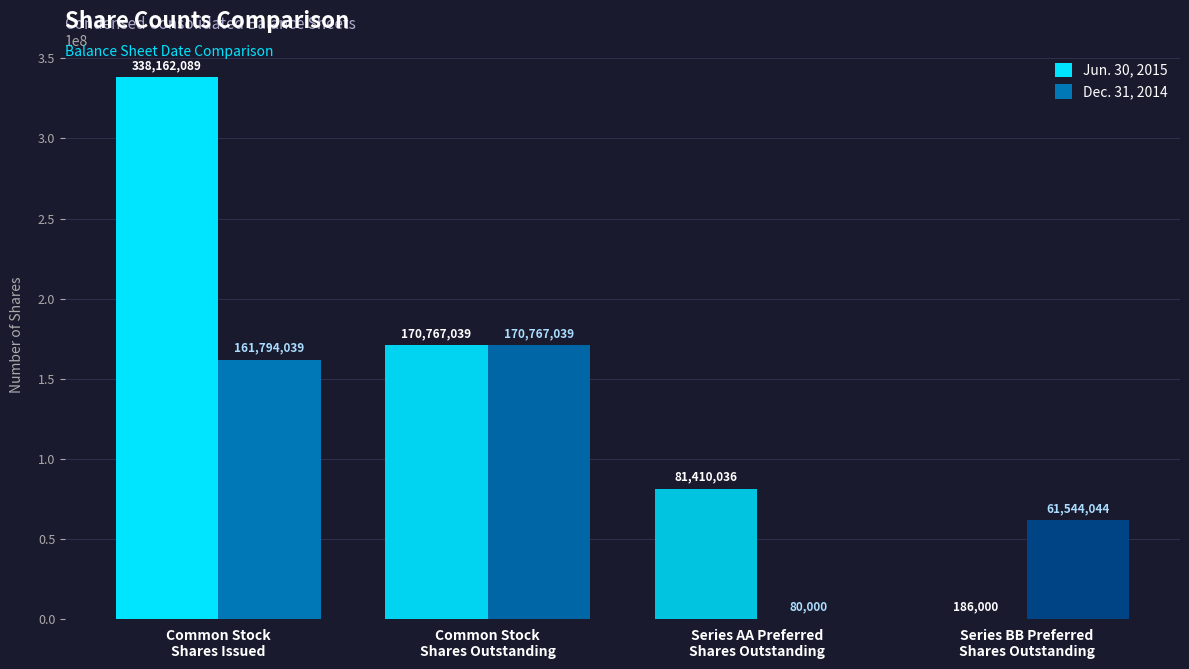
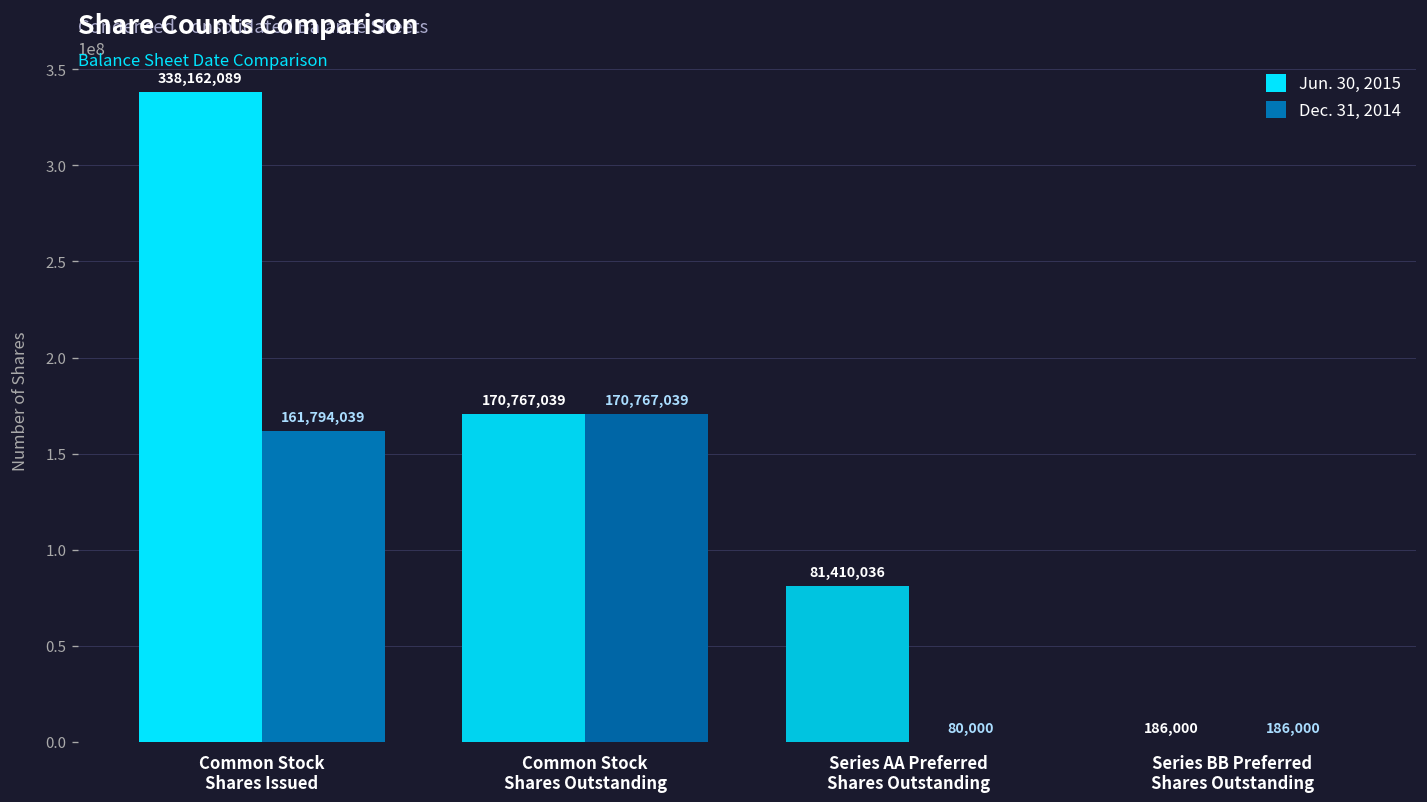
  {
    "Jun. 30, 2015": {
      "Common Stock Shares Issued": "338,162,089",
      "Common Stock Shares Outstanding": "170,767,039",
      "Series AA Preferred Shares Outstanding": "81,410,036",
      "Series BB Preferred Shares Outstanding": "186,000"
    },
    "Dec. 31, 2014": {
      "Common Stock Shares Issued": "161,794,039",
      "Common Stock Shares Outstanding": "170,767,039",
      "Series AA Preferred Shares Outstanding": "80,000",
-     "Series BB Preferred Shares Outstanding": "61,544,044"
+     "Series BB Preferred Shares Outstanding": "186,000"
    }
  }
